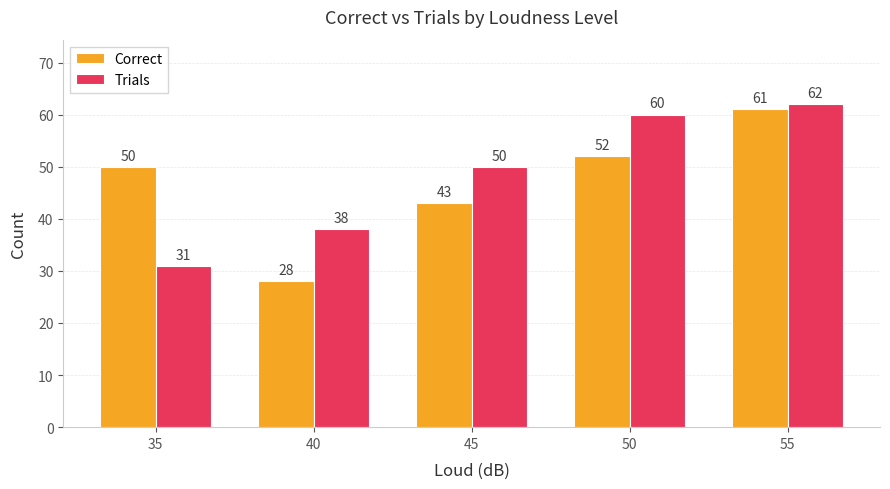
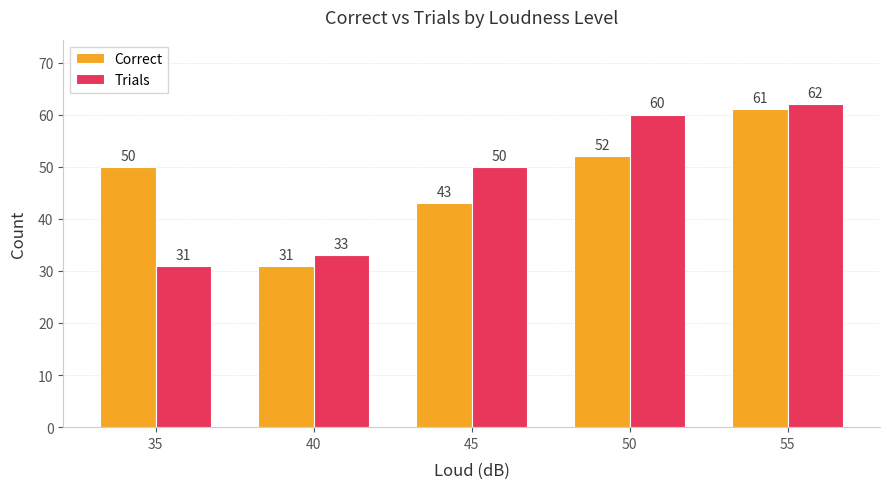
  {
    "Correct": {
      "35": 50,
-     "40": 28,
+     "40": 31,
      "45": 43,
      "50": 52,
      "55": 61
    },
    "Trials": {
      "35": 31,
-     "40": 38,
+     "40": 33,
      "45": 50,
      "50": 60,
      "55": 62
    }
  }
